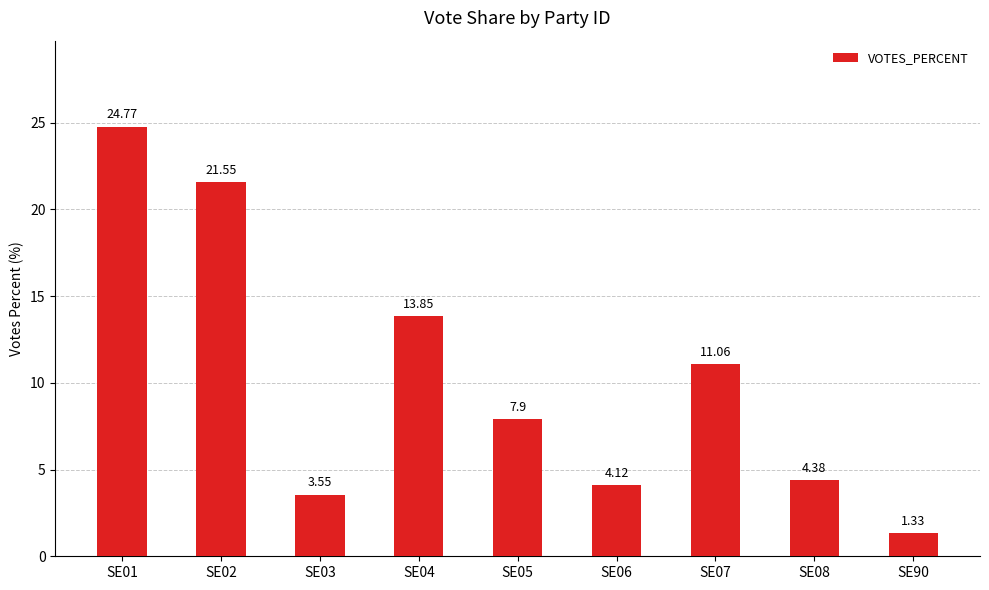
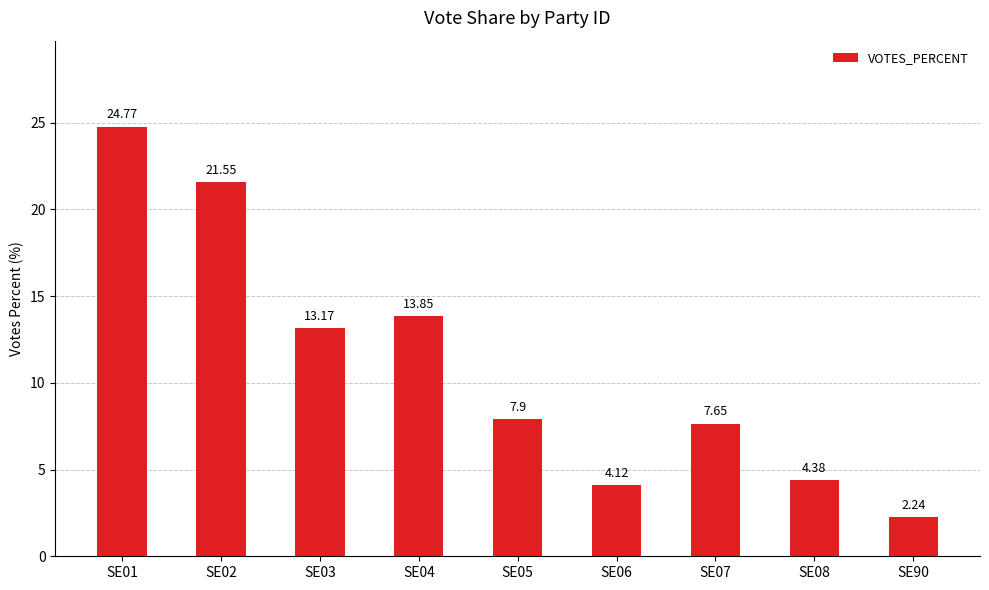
  {
    "SE01": 24.77,
    "SE02": 21.55,
-   "SE03": 3.55,
+   "SE03": 13.17,
    "SE04": 13.85,
    "SE05": 7.9,
    "SE06": 4.12,
-   "SE07": 11.06,
+   "SE07": 7.65,
    "SE08": 4.38,
-   "SE90": 1.33
+   "SE90": 2.24
  }
